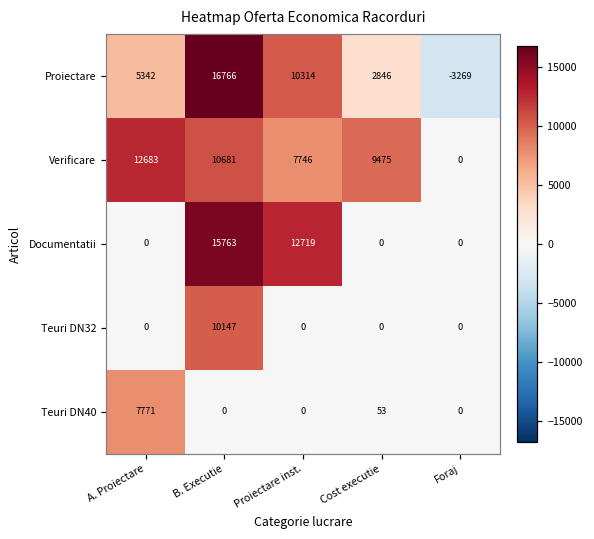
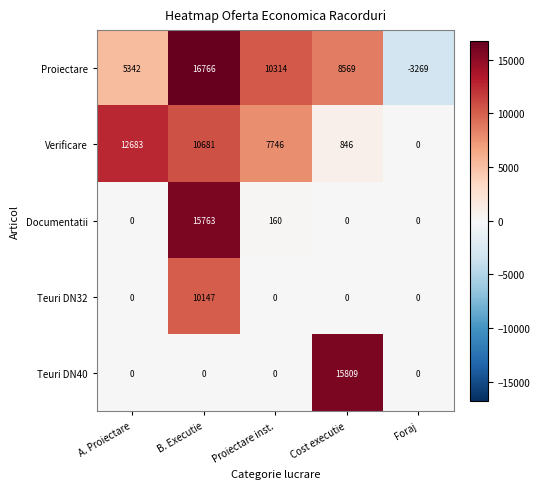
  {
    "Proiectare": {
      "A. Proiectare": 5342,
      "B. Executie": 16766,
      "Proiectare inst.": 10314,
-     "Cost executie": 2846,
+     "Cost executie": 8569,
      "Foraj": -3269
    },
    "Verificare": {
      "A. Proiectare": 12683,
      "B. Executie": 10681,
      "Proiectare inst.": 7746,
-     "Cost executie": 9475,
+     "Cost executie": 846,
      "Foraj": 0
    },
    "Documentatii": {
      "A. Proiectare": 0,
      "B. Executie": 15763,
-     "Proiectare inst.": 12719,
+     "Proiectare inst.": 160,
      "Cost executie": 0,
      "Foraj": 0
    },
    "Teuri DN32": {
      "A. Proiectare": 0,
      "B. Executie": 10147,
      "Proiectare inst.": 0,
      "Cost executie": 0,
      "Foraj": 0
    },
    "Teuri DN40": {
-     "A. Proiectare": 7771,
+     "A. Proiectare": 0,
      "B. Executie": 0,
      "Proiectare inst.": 0,
-     "Cost executie": 53,
+     "Cost executie": 15809,
      "Foraj": 0
    }
  }
